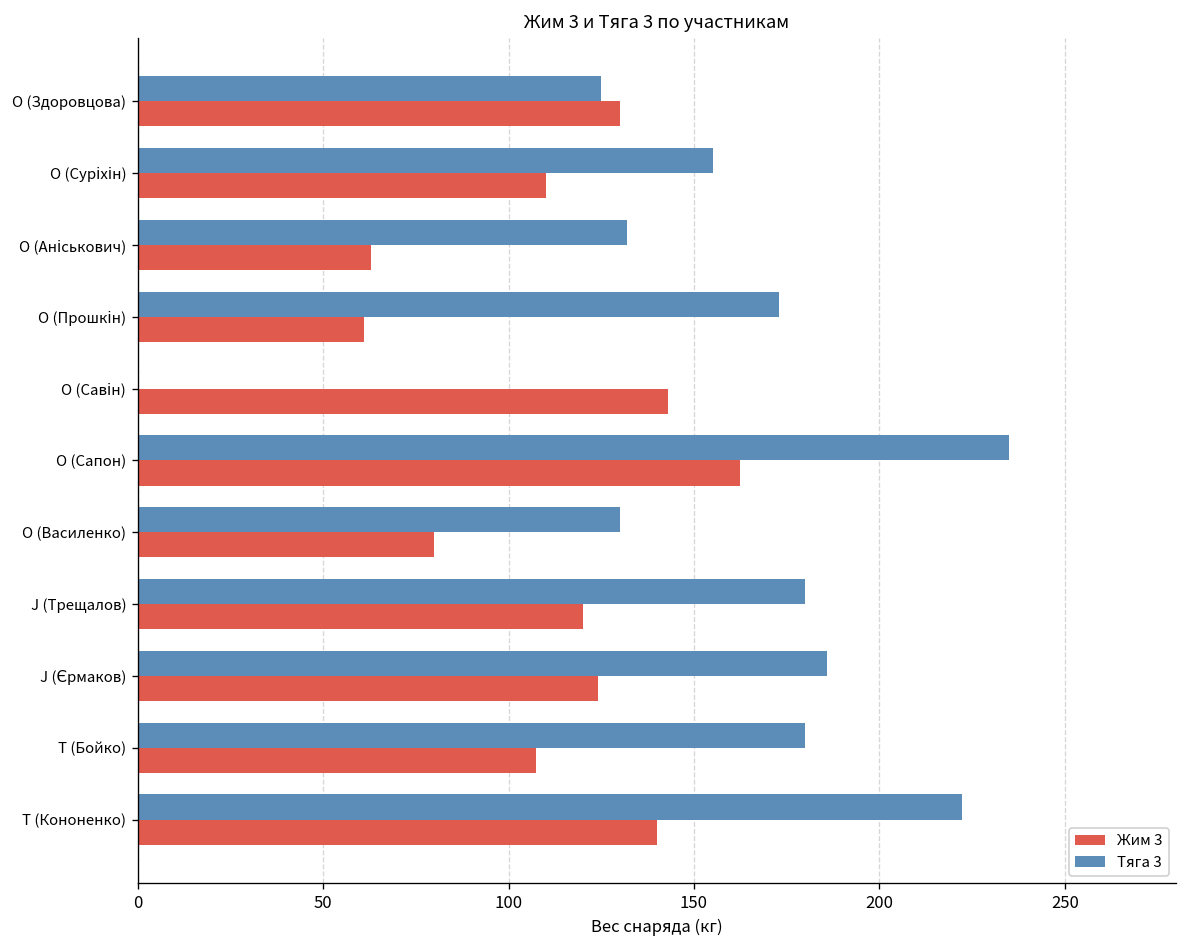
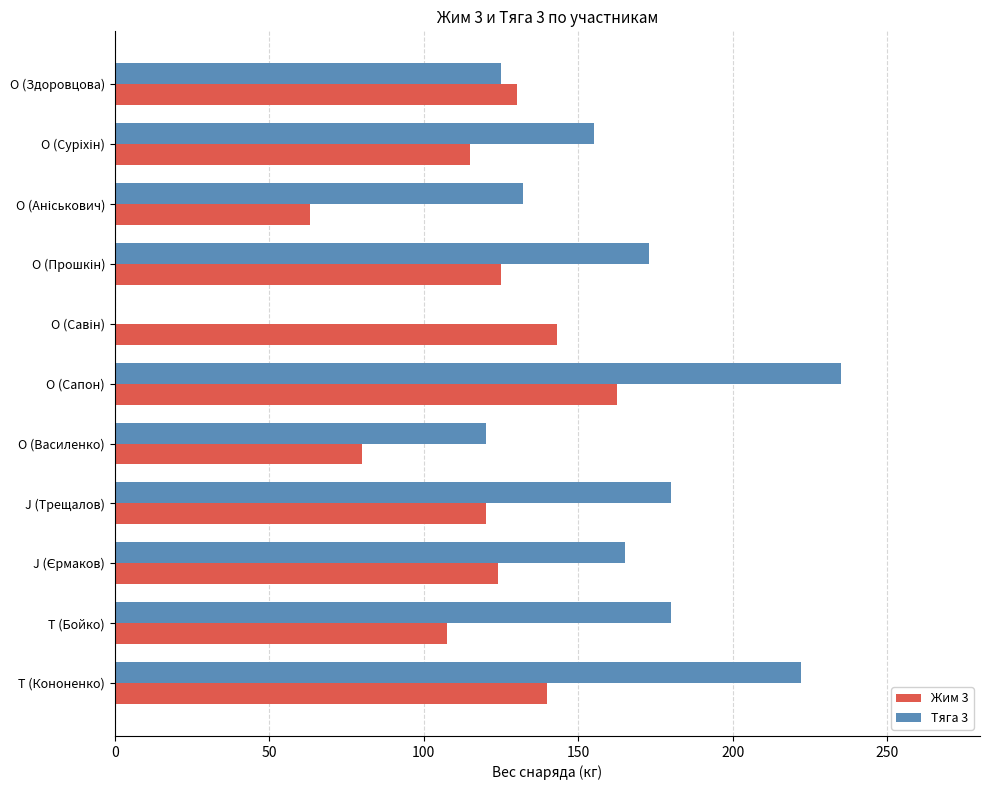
  {
    "Жим 3": {
      "O (Здоровцова)": 130,
-     "O (Суріхін)": 110,
+     "O (Суріхін)": 115,
      "O (Аніськович)": 63,
-     "O (Прошкін)": 61,
+     "O (Прошкін)": 125,
      "O (Савін)": 143,
      "O (Сапон)": 163,
      "O (Василенко)": 80,
      "J (Трещалов)": 120,
      "J (Єрмаков)": 124,
      "T (Бойко)": 108,
      "T (Кононенко)": 140
    },
    "Тяга 3": {
      "O (Здоровцова)": 125,
      "O (Суріхін)": 155,
      "O (Аніськович)": 132,
      "O (Прошкін)": 173,
      "O (Савін)": 0,
      "O (Сапон)": 235,
-     "O (Василенко)": 130,
+     "O (Василенко)": 120,
      "J (Трещалов)": 180,
-     "J (Єрмаков)": 186,
+     "J (Єрмаков)": 165,
      "T (Бойко)": 180,
      "T (Кононенко)": 222
    }
  }
